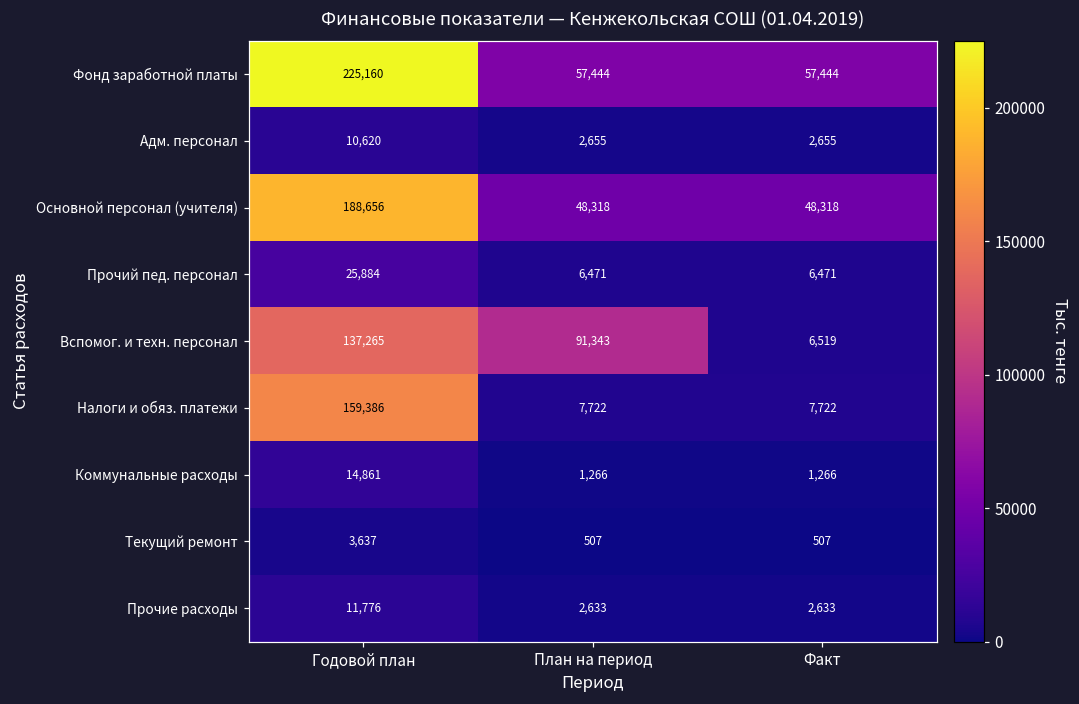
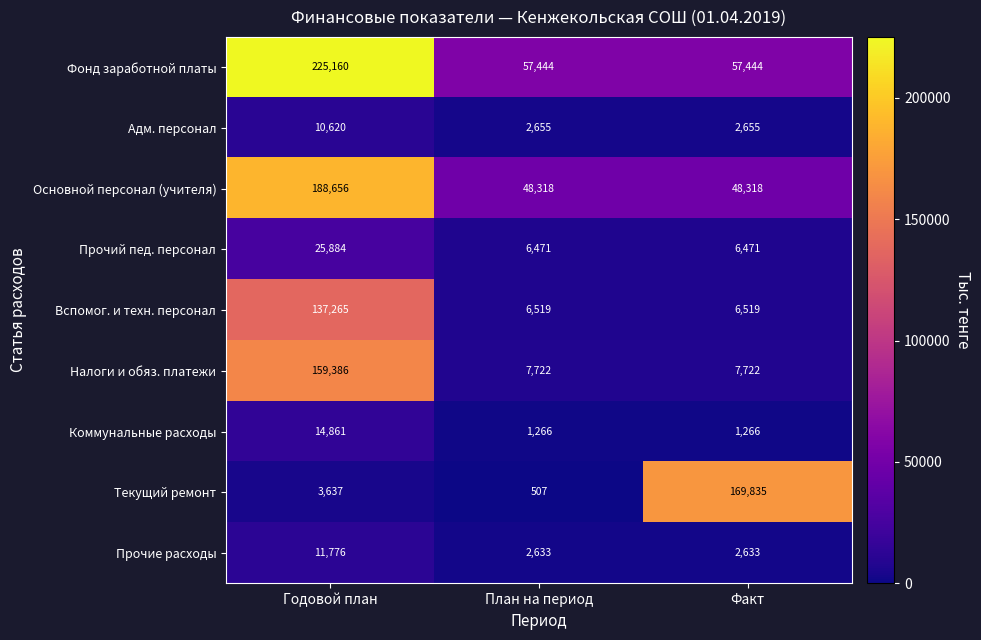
  {
    "Фонд заработной платы": {
      "Годовой план": "225,160",
      "План на период": "57,444",
      "Факт": "57,444"
    },
    "Адм. персонал": {
      "Годовой план": "10,620",
      "План на период": "2,655",
      "Факт": "2,655"
    },
    "Основной персонал (учителя)": {
      "Годовой план": "188,656",
      "План на период": "48,318",
      "Факт": "48,318"
    },
    "Прочий пед. персонал": {
      "Годовой план": "25,884",
      "План на период": "6,471",
      "Факт": "6,471"
    },
    "Вспомог. и техн. персонал": {
      "Годовой план": "137,265",
-     "План на период": "91,343",
+     "План на период": "6,519",
      "Факт": "6,519"
    },
    "Налоги и обяз. платежи": {
      "Годовой план": "159,386",
      "План на период": "7,722",
      "Факт": "7,722"
    },
    "Коммунальные расходы": {
      "Годовой план": "14,861",
      "План на период": "1,266",
      "Факт": "1,266"
    },
    "Текущий ремонт": {
      "Годовой план": "3,637",
      "План на период": "507",
-     "Факт": "507"
+     "Факт": "169,835"
    },
    "Прочие расходы": {
      "Годовой план": "11,776",
      "План на период": "2,633",
      "Факт": "2,633"
    }
  }
